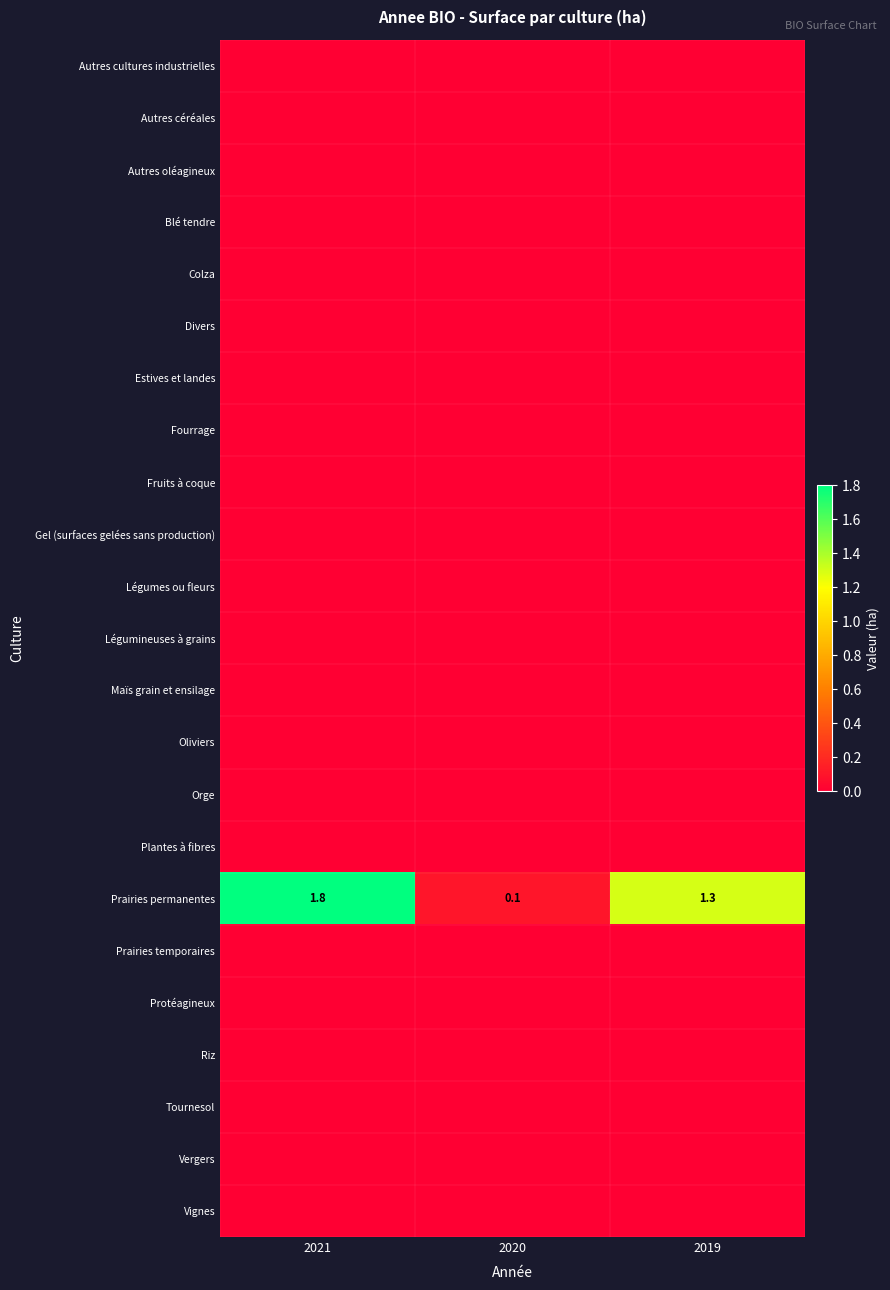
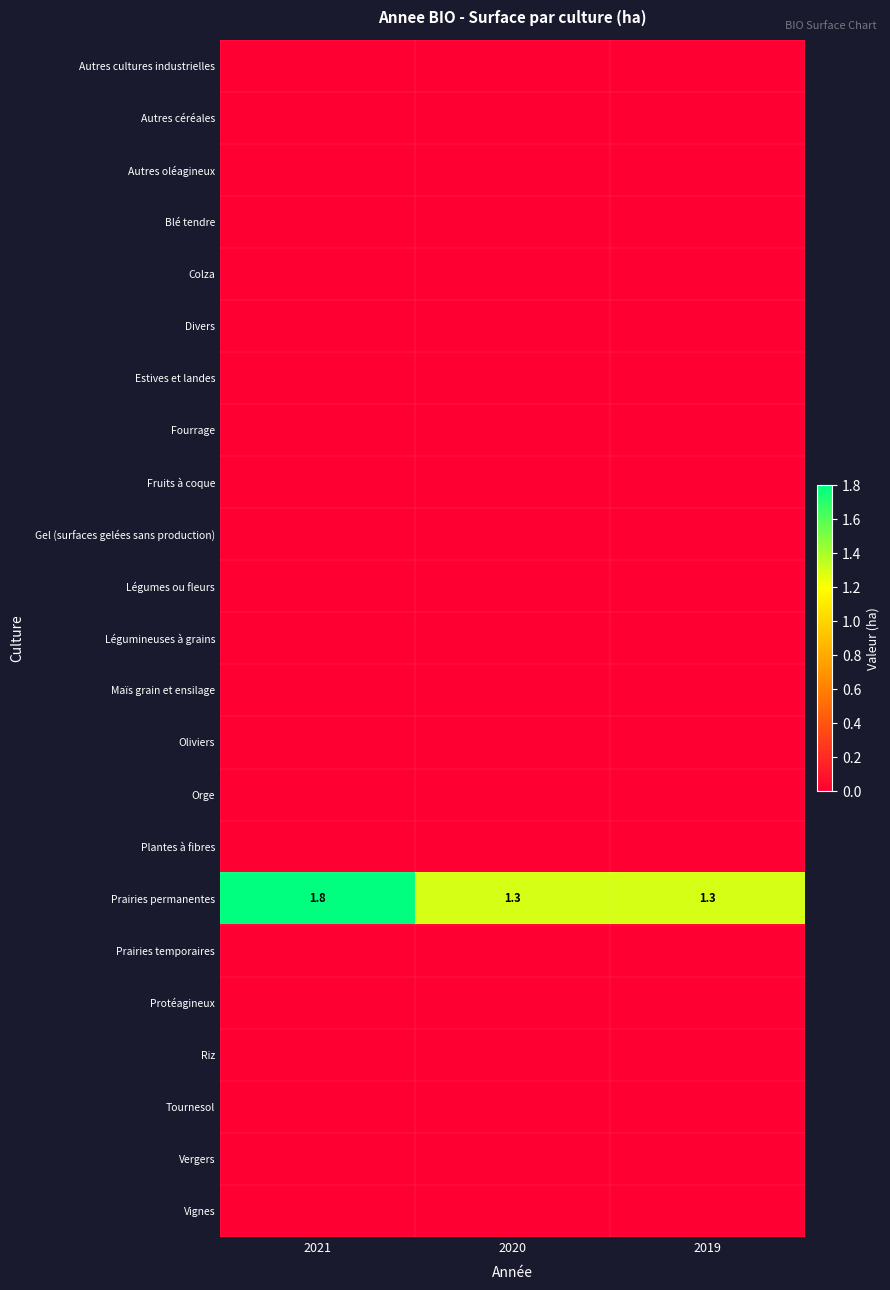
  {
    "Prairies permanentes": {
      "2021": 1.8,
-     "2020": 0.1,
+     "2020": 1.3,
      "2019": 1.3
    }
  }
